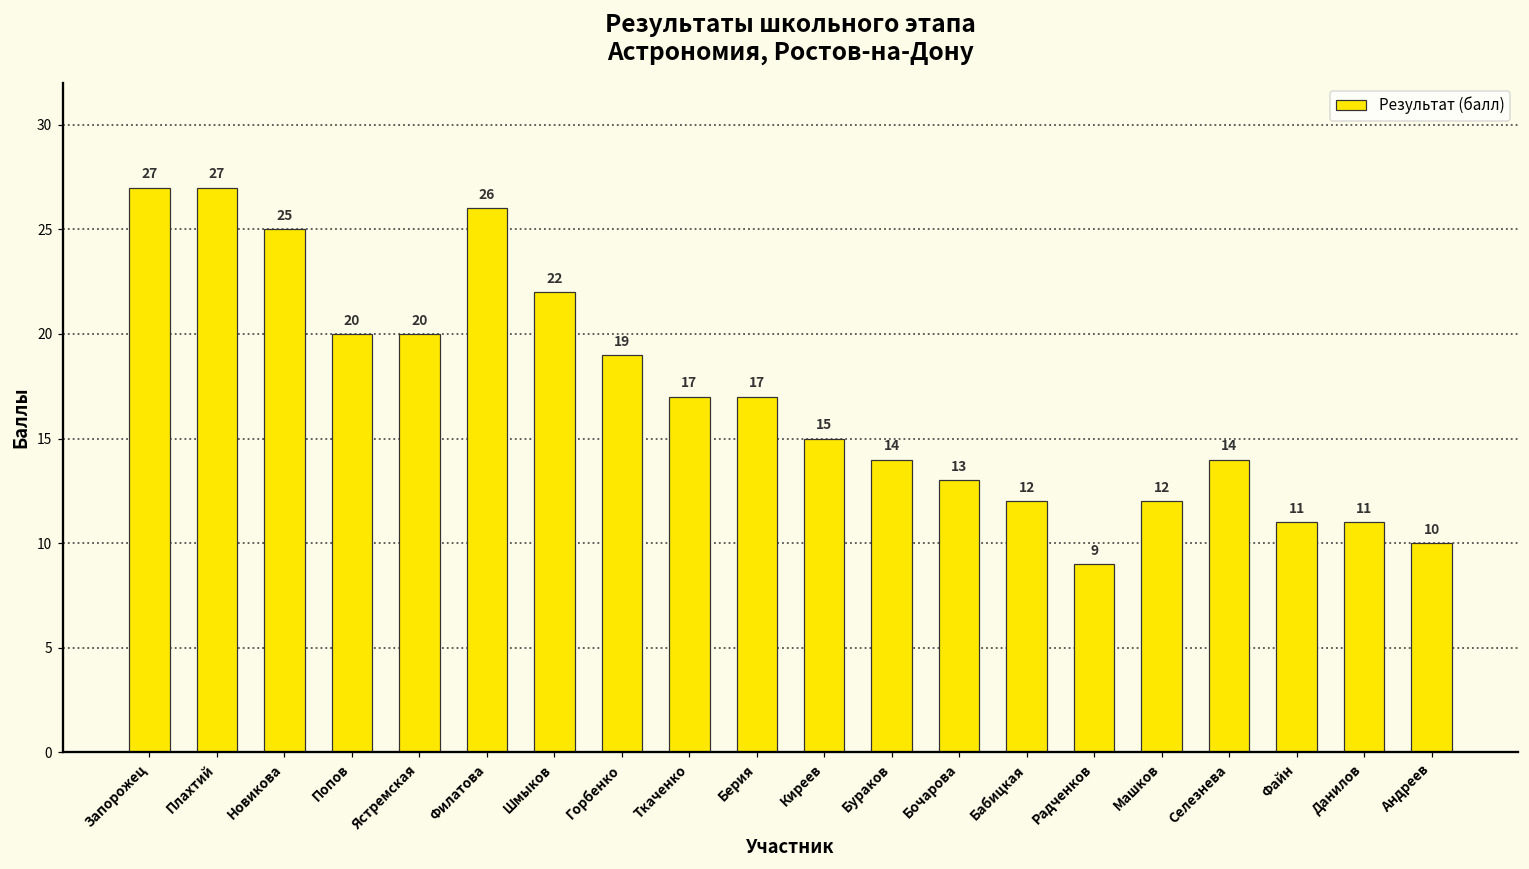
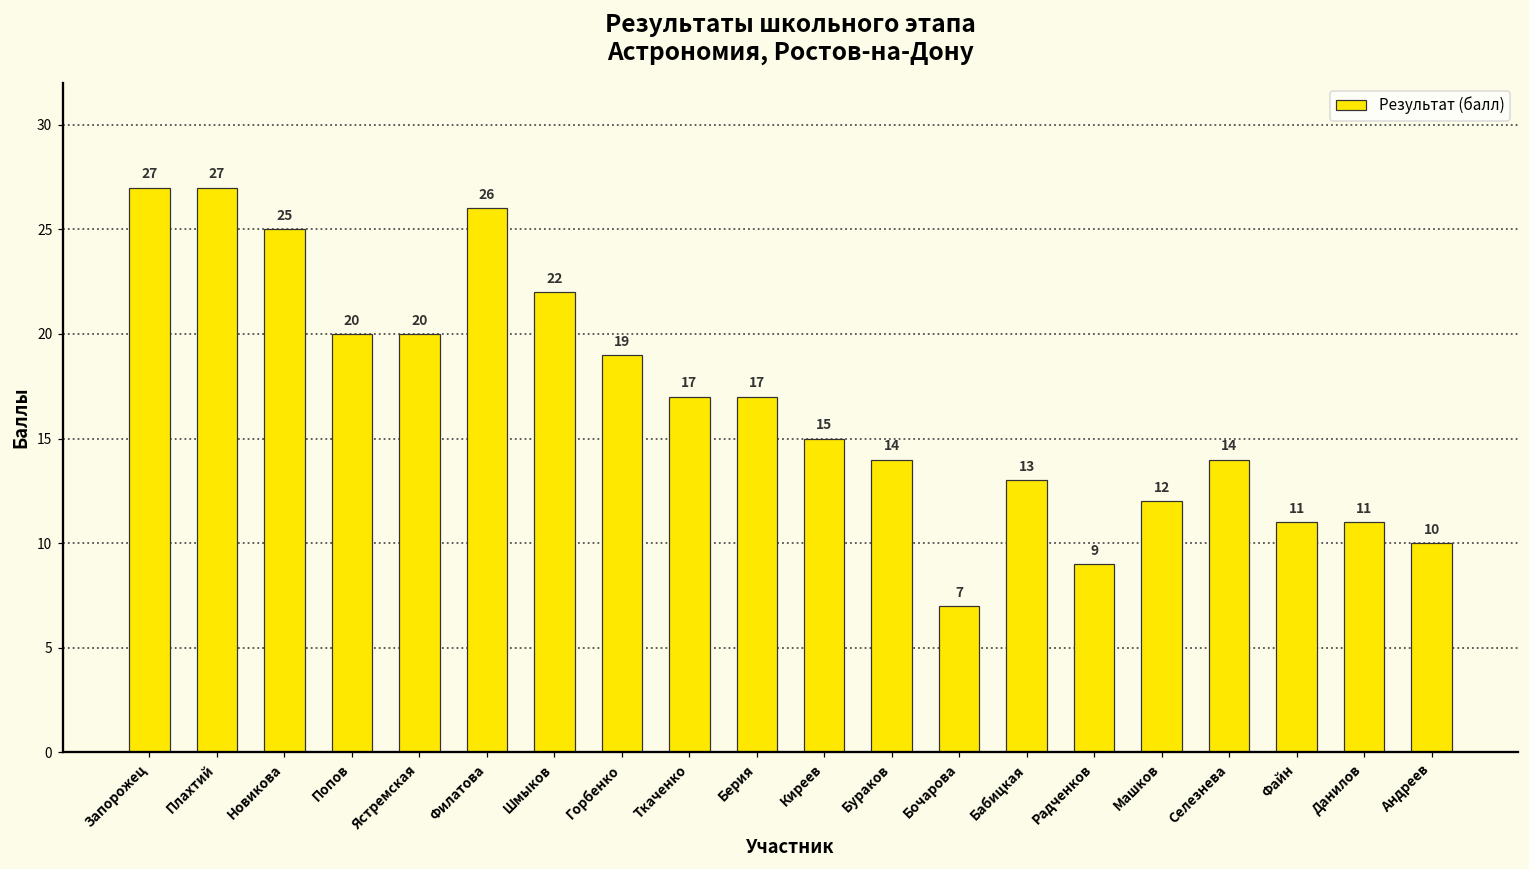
  {
    "Запорожец": 27,
    "Плахтий": 27,
    "Новикова": 25,
    "Попов": 20,
    "Ястремская": 20,
    "Филатова": 26,
    "Шмыков": 22,
    "Горбенко": 19,
    "Ткаченко": 17,
    "Берия": 17,
    "Киреев": 15,
    "Бураков": 14,
-   "Бочарова": 13,
-   "Бабицкая": 12,
+   "Бочарова": 7,
+   "Бабицкая": 13,
    "Радченков": 9,
    "Машков": 12,
    "Селезнева": 14,
    "Файн": 11,
    "Данилов": 11,
    "Андреев": 10
  }
